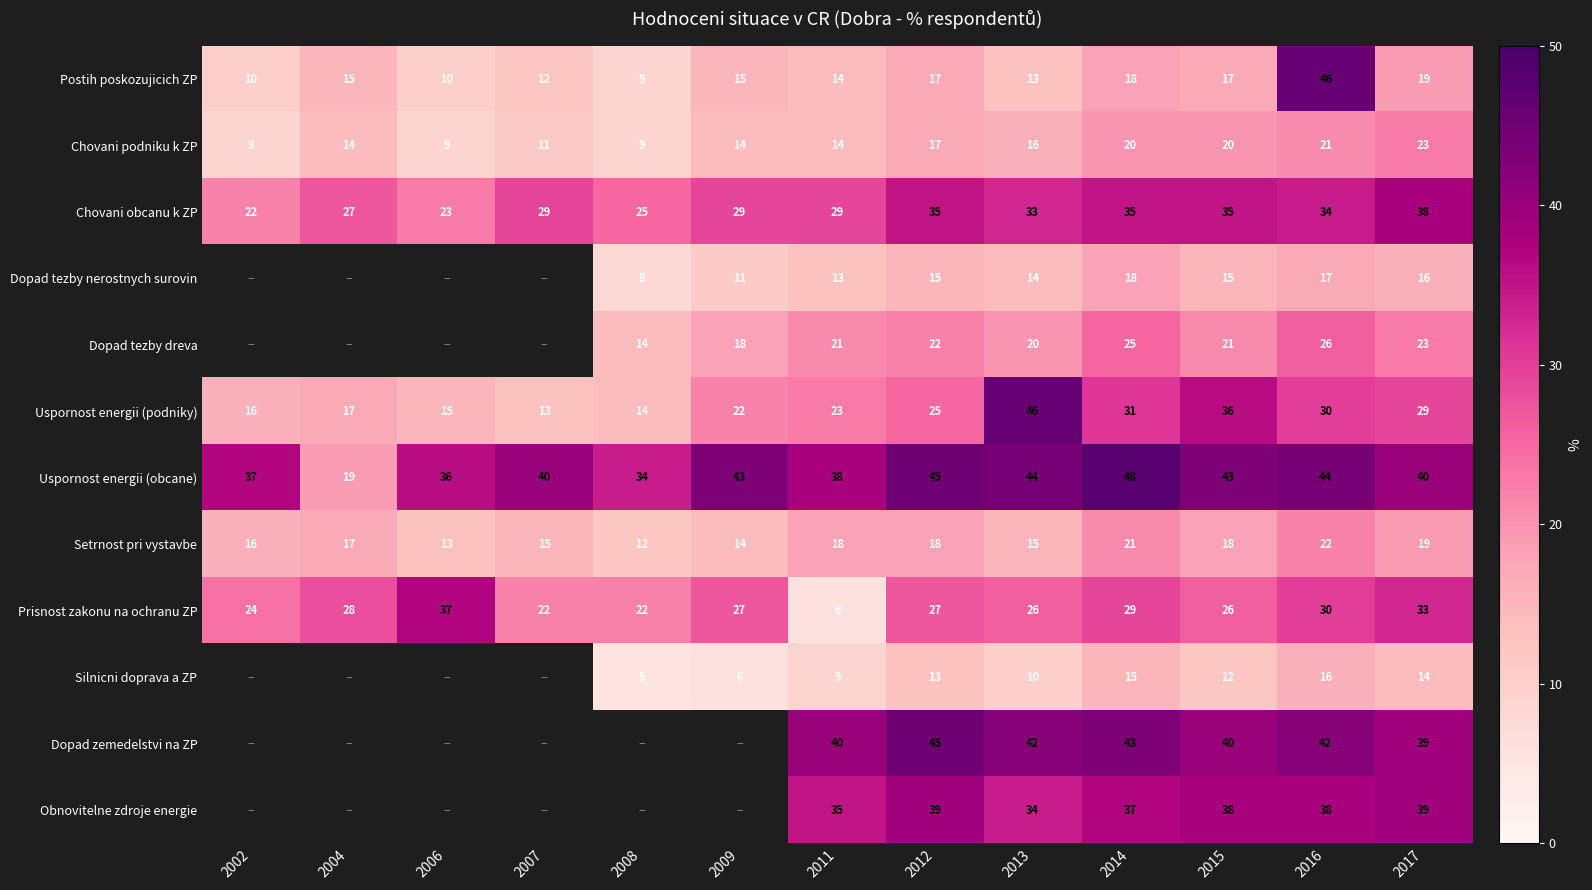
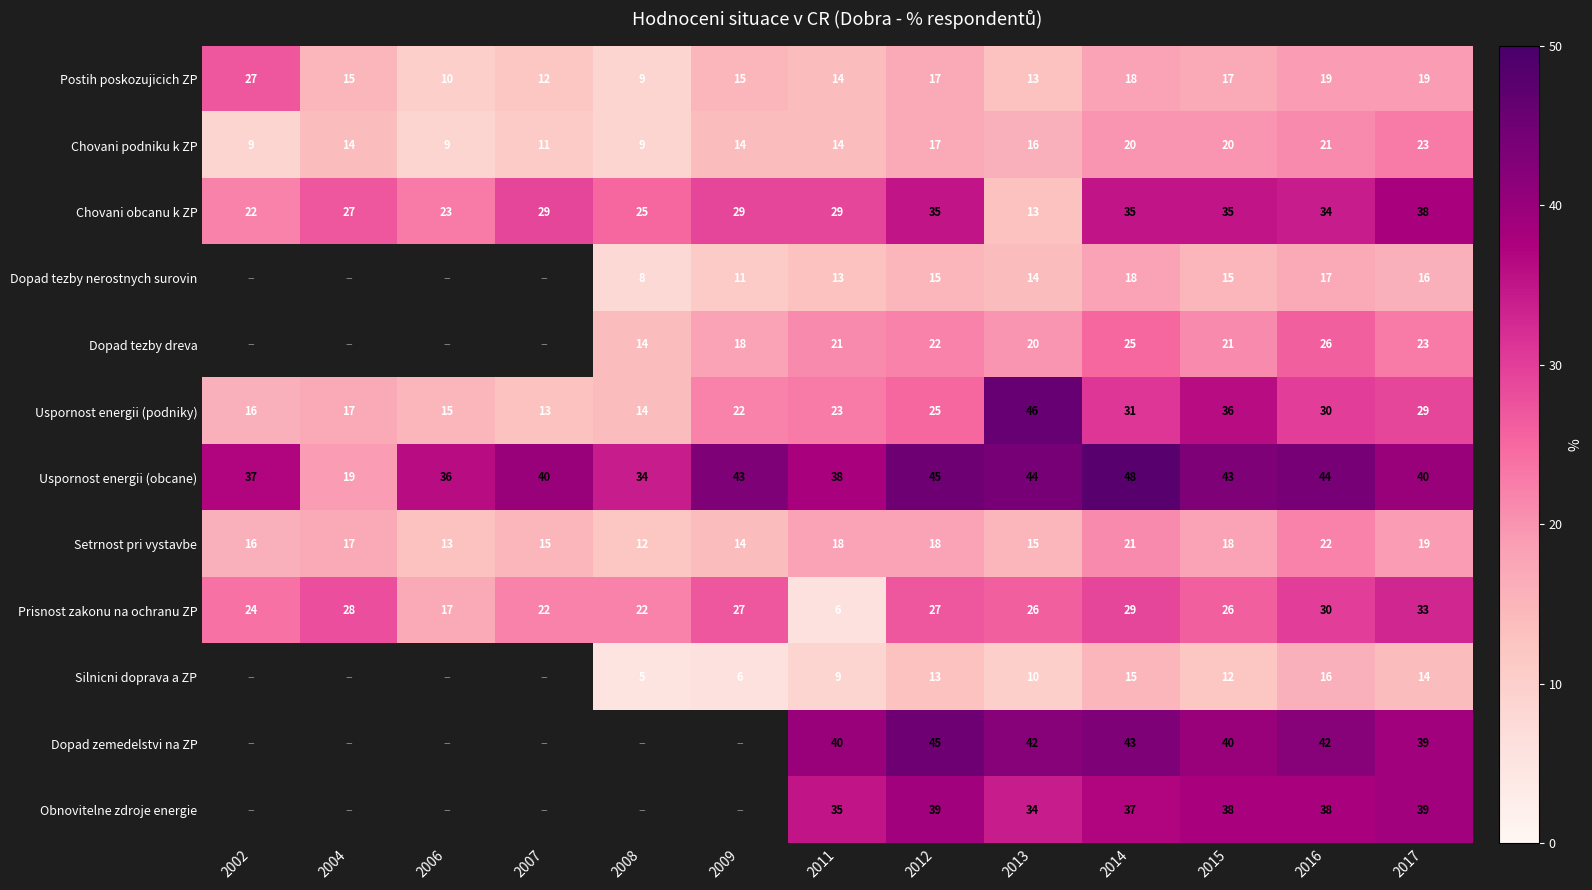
  {
    "Postih poskozujicich ZP": {
-     "2002": 10,
+     "2002": 27,
      "2004": 15,
      "2006": 10,
      "2007": 12,
      "2009": 15,
      "2011": 14,
      "2012": 17,
      "2013": 13,
      "2014": 18,
      "2015": 17,
-     "2016": 46,
+     "2016": 19,
      "2017": 19
    },
    "Chovani podniku k ZP": {
      "2004": 14,
      "2007": 11,
      "2009": 14,
      "2011": 14,
      "2012": 17,
      "2013": 16,
      "2014": 20,
      "2015": 20,
      "2016": 21,
      "2017": 23
    },
    "Chovani obcanu k ZP": {
      "2002": 22,
      "2004": 27,
      "2006": 23,
      "2007": 29,
      "2008": 25,
      "2009": 29,
      "2011": 29,
      "2012": 35,
-     "2013": 33,
+     "2013": 13,
      "2014": 35,
      "2015": 35,
      "2016": 34,
      "2017": 38
    },
    "Dopad tezby nerostnych surovin": {
      "2009": 11,
      "2011": 13,
      "2012": 15,
      "2013": 14,
      "2014": 18,
      "2015": 15,
      "2016": 17,
      "2017": 16
    },
    "Dopad tezby dreva": {
      "2008": 14,
      "2009": 18,
      "2011": 21,
      "2012": 22,
      "2013": 20,
      "2014": 25,
      "2015": 21,
      "2016": 26,
      "2017": 23
    },
    "Uspornost energii (podniky)": {
      "2002": 16,
      "2004": 17,
      "2006": 15,
      "2007": 13,
      "2008": 14,
      "2009": 22,
      "2011": 23,
      "2012": 25,
      "2013": 46,
      "2014": 31,
      "2015": 36,
      "2016": 30,
      "2017": 29
    },
    "Uspornost energii (obcane)": {
      "2002": 37,
      "2004": 19,
      "2006": 36,
      "2007": 40,
      "2008": 34,
      "2009": 43,
      "2011": 38,
      "2012": 45,
      "2013": 44,
      "2014": 48,
      "2015": 43,
      "2016": 44,
      "2017": 40
    },
    "Setrnost pri vystavbe": {
      "2002": 16,
      "2004": 17,
      "2006": 13,
      "2007": 15,
      "2008": 12,
      "2009": 14,
      "2011": 18,
      "2012": 18,
      "2013": 15,
      "2014": 21,
      "2015": 18,
      "2016": 22,
      "2017": 19
    },
    "Prisnost zakonu na ochranu ZP": {
      "2002": 24,
      "2004": 28,
-     "2006": 37,
+     "2006": 17,
      "2007": 22,
      "2008": 22,
      "2009": 27,
      "2012": 27,
      "2013": 26,
      "2014": 29,
      "2015": 26,
      "2016": 30,
      "2017": 33
    },
    "Silnicni doprava a ZP": {
      "2012": 13,
      "2013": 10,
      "2014": 15,
      "2015": 12,
      "2016": 16,
      "2017": 14
    },
    "Dopad zemedelstvi na ZP": {
      "2011": 40,
      "2012": 45,
      "2013": 42,
      "2014": 43,
      "2015": 40,
      "2016": 42,
      "2017": 39
    },
    "Obnovitelne zdroje energie": {
      "2011": 35,
      "2012": 39,
      "2013": 34,
      "2014": 37,
      "2015": 38,
      "2016": 38,
      "2017": 39
    }
  }
